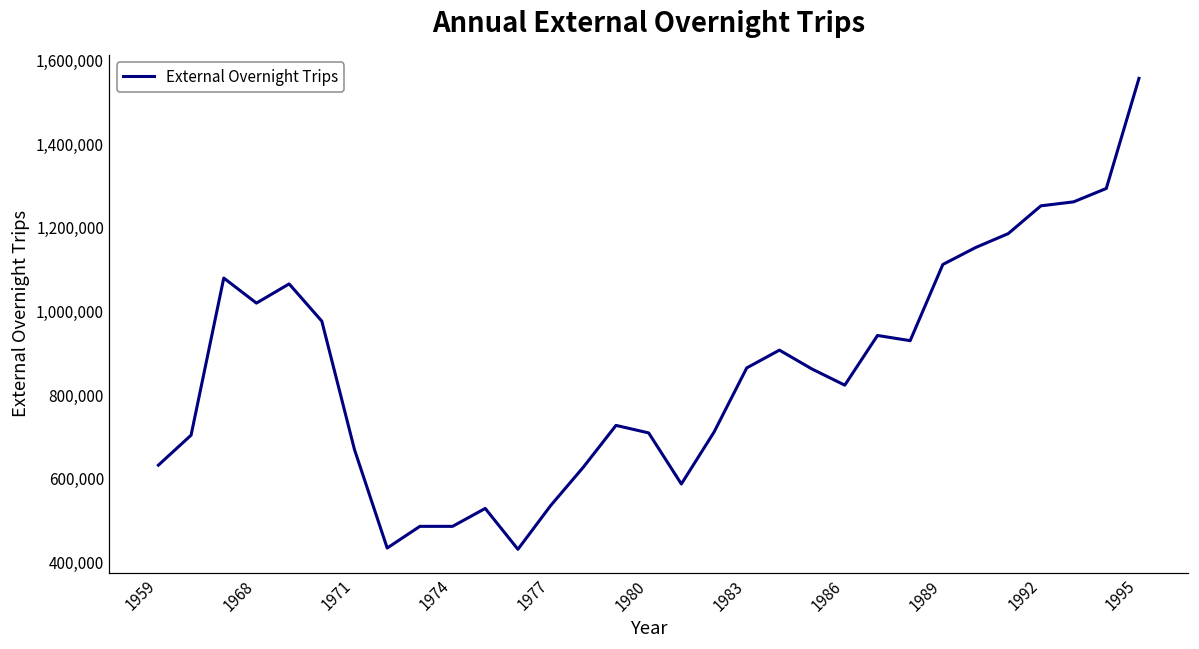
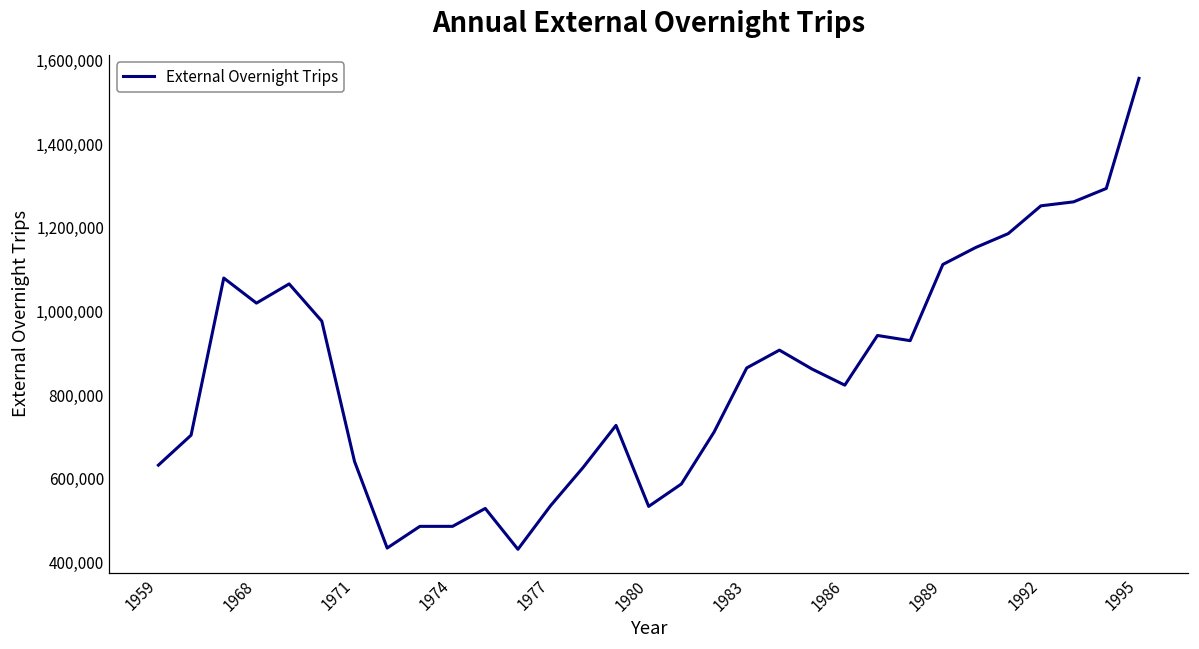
  {
    "1959": "630,000",
    "1968": "1,020,000",
-   "1971": "670,000",
+   "1971": "640,000",
    "1974": "490,000",
    "1977": "540,000",
-   "1980": "710,000",
+   "1980": "530,000",
    "1983": "870,000",
    "1986": "820,000",
    "1989": "1,110,000",
    "1992": "1,250,000",
    "1995": "1,560,000"
  }
